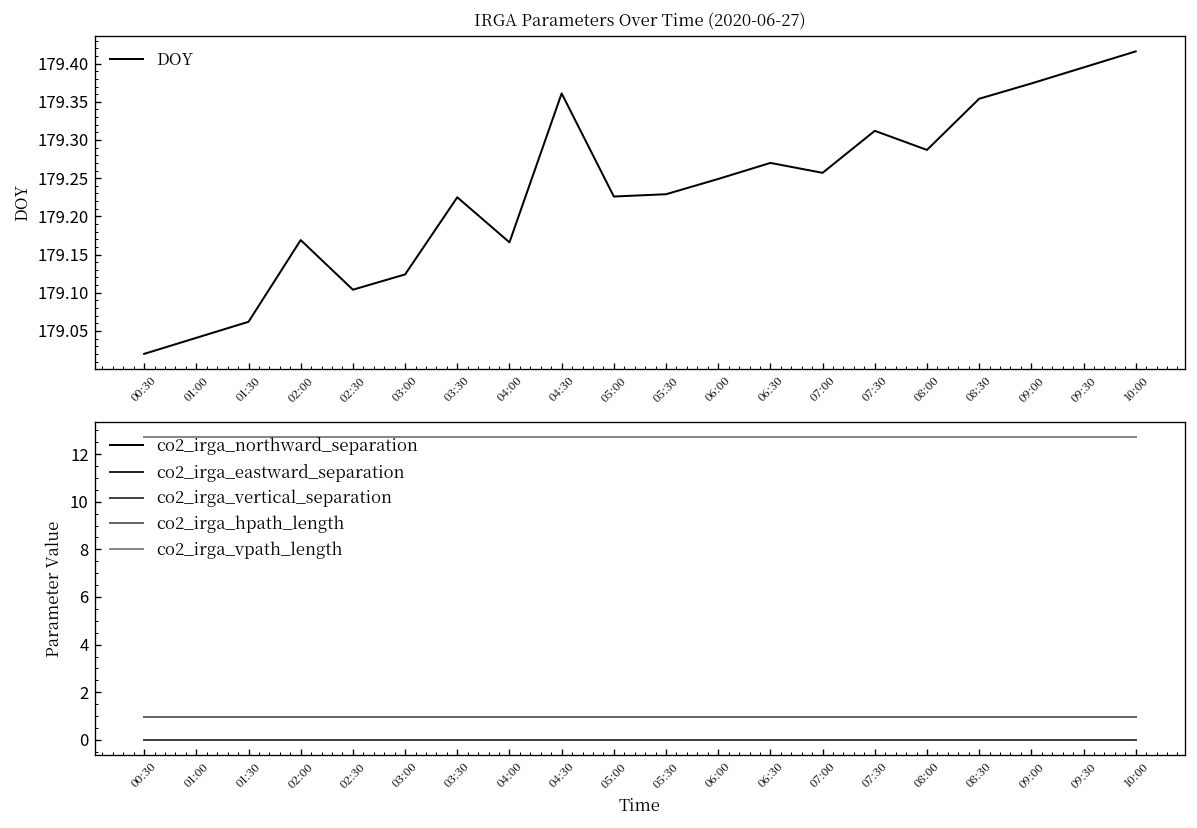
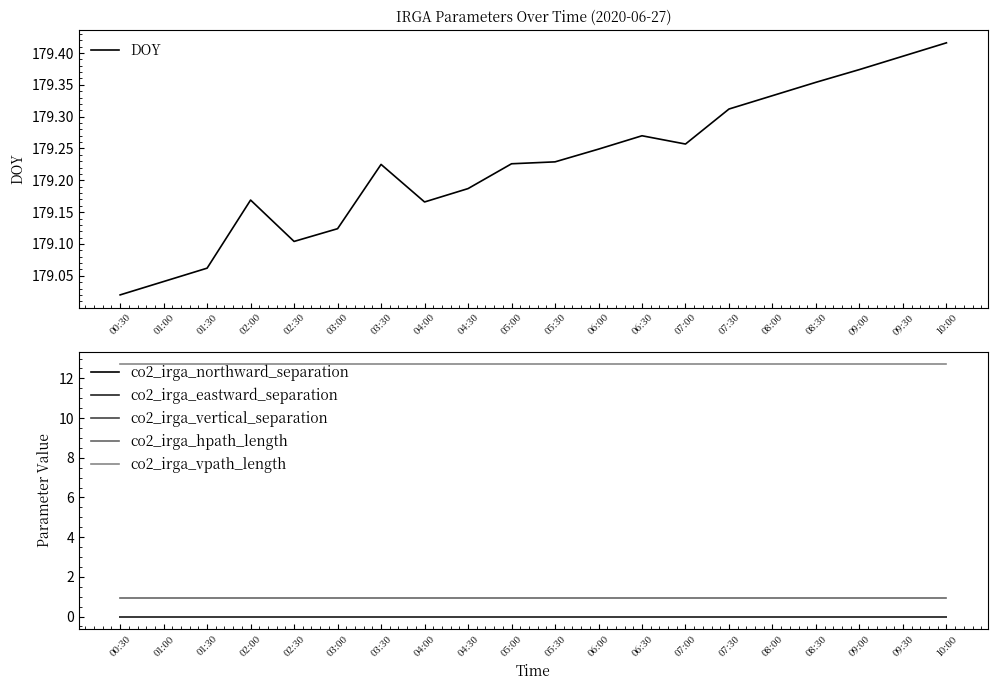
  {
    "IRGA Parameters Over Time (2020-06-27)": {
      "00:30": 179.02,
      "01:00": 179.04,
      "01:30": 179.06,
      "02:00": 179.17,
      "02:30": 179.10,
      "03:00": 179.12,
      "03:30": 179.23,
      "04:00": 179.17,
-     "04:30": 179.36,
+     "04:30": 179.19,
      "05:00": 179.23,
      "05:30": 179.23,
      "06:00": 179.25,
      "06:30": 179.27,
      "07:00": 179.26,
      "07:30": 179.31,
-     "08:00": 179.29,
+     "08:00": 179.33,
      "08:30": 179.35,
      "09:00": 179.37,
      "09:30": 179.40,
      "10:00": 179.42
    }
  }
